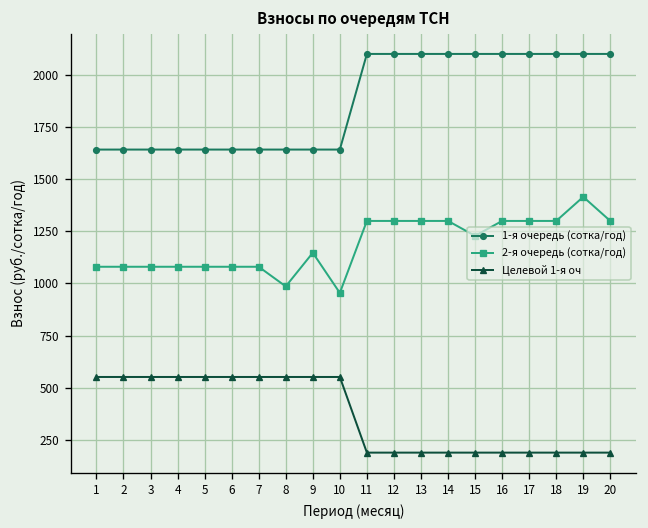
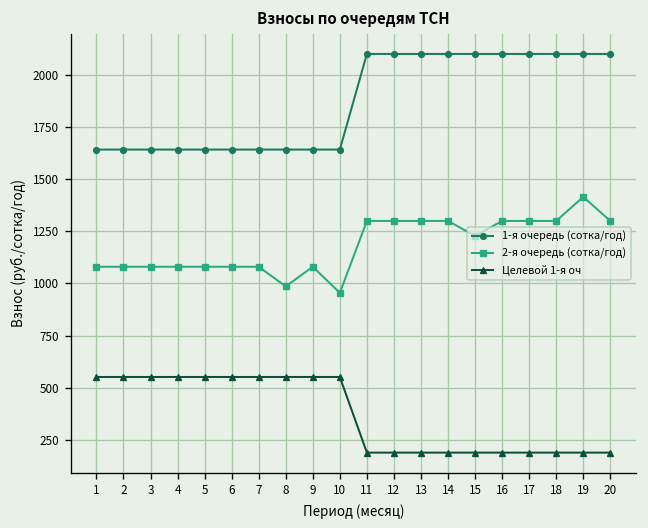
  {
    "2-я очередь (сотка/год)": {
      "1": 1080,
      "2": 1080,
      "3": 1080,
      "4": 1080,
      "5": 1080,
      "6": 1080,
      "7": 1080,
      "8": 990,
-     "9": 1150,
+     "9": 1080,
      "10": 950,
      "11": 1300,
      "12": 1300,
      "13": 1300,
      "14": 1300,
      "16": 1300,
      "17": 1300,
      "18": 1300,
      "19": 1410,
      "20": 1300
    }
  }
